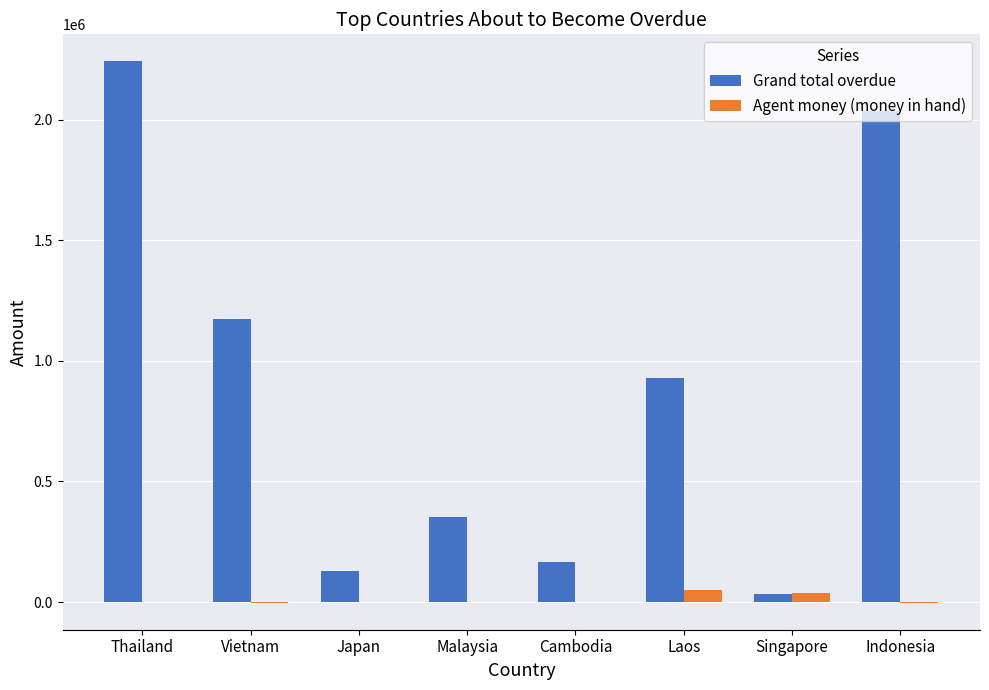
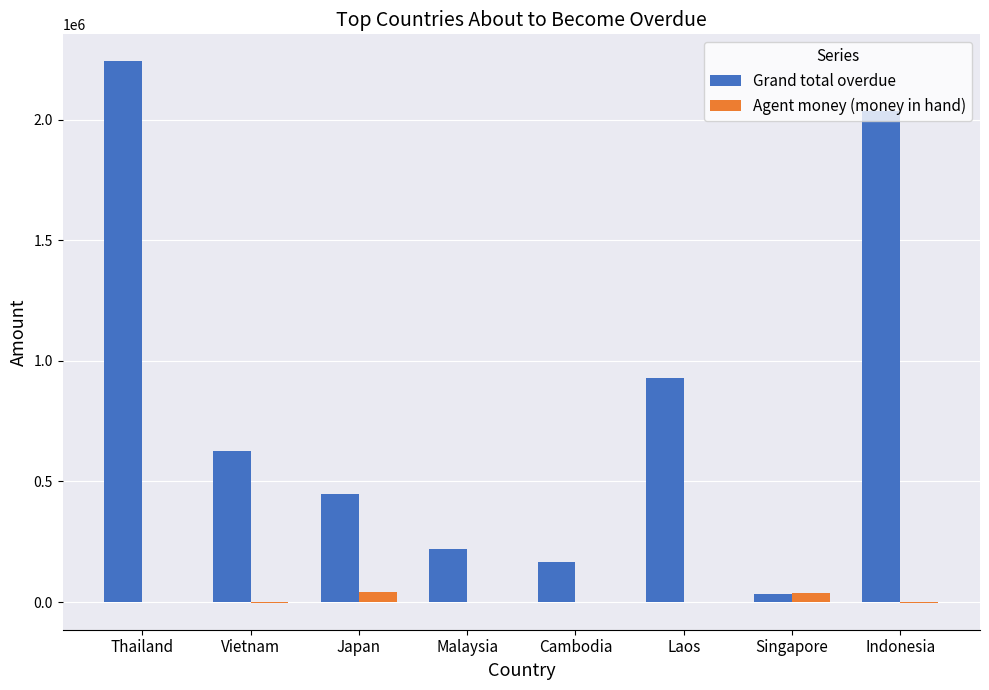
  {
    "Grand total overdue": {
      "Thailand": 2240000,
-     "Vietnam": 1170000,
-     "Japan": 130000,
-     "Malaysia": 350000,
+     "Vietnam": 630000,
+     "Japan": 450000,
+     "Malaysia": 220000,
      "Cambodia": 170000,
      "Laos": 930000,
      "Singapore": 30000
    },
    "Agent money (money in hand)": {
      "Thailand": 0,
-     "Japan": 0,
+     "Japan": 40000,
      "Cambodia": 0,
-     "Laos": 50000,
+     "Laos": 0,
      "Singapore": 40000
    }
  }
